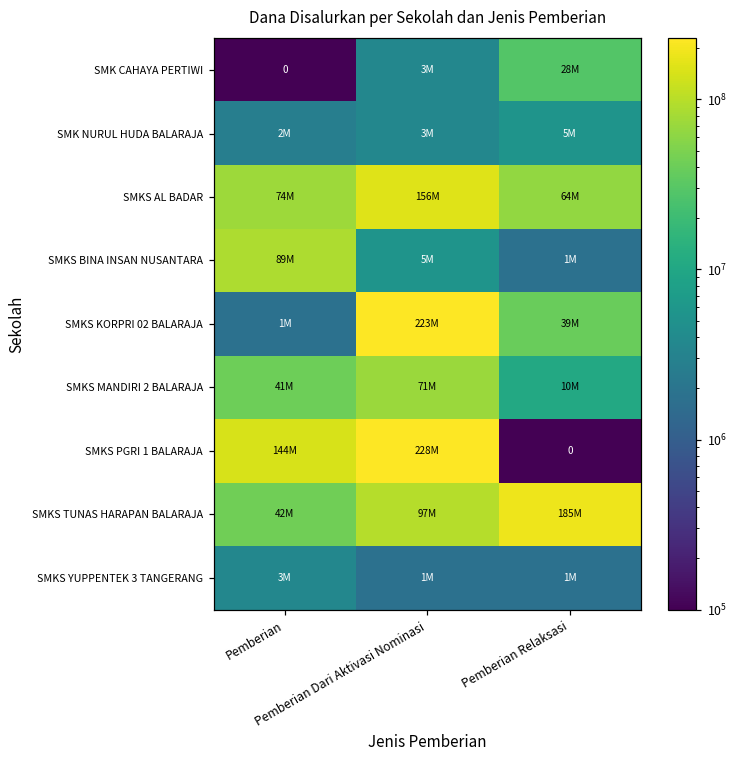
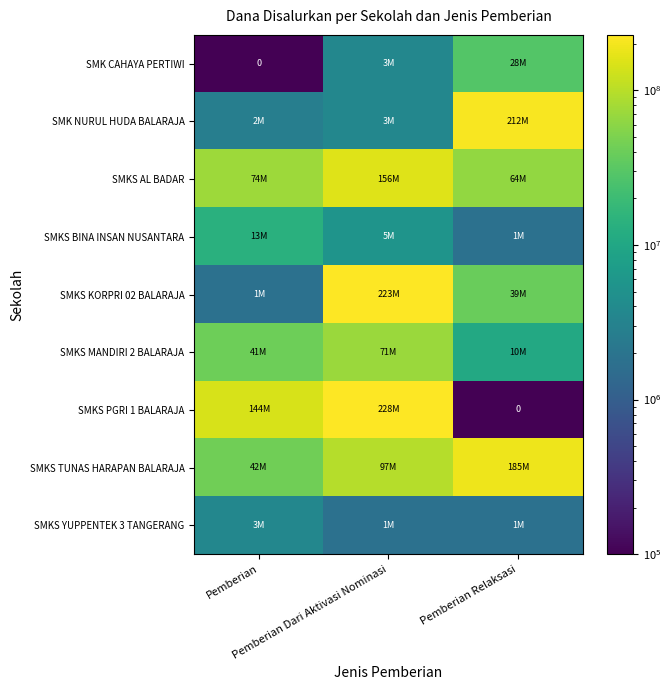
  {
    "SMK CAHAYA PERTIWI": {
      "Pemberian": "0",
      "Pemberian Dari Aktivasi Nominasi": "3M",
      "Pemberian Relaksasi": "28M"
    },
    "SMK NURUL HUDA BALARAJA": {
      "Pemberian": "2M",
      "Pemberian Dari Aktivasi Nominasi": "3M",
-     "Pemberian Relaksasi": "5M"
+     "Pemberian Relaksasi": "212M"
    },
    "SMKS AL BADAR": {
      "Pemberian": "74M",
      "Pemberian Dari Aktivasi Nominasi": "156M",
      "Pemberian Relaksasi": "64M"
    },
    "SMKS BINA INSAN NUSANTARA": {
-     "Pemberian": "89M",
+     "Pemberian": "13M",
      "Pemberian Dari Aktivasi Nominasi": "5M",
      "Pemberian Relaksasi": "1M"
    },
    "SMKS KORPRI 02 BALARAJA": {
      "Pemberian": "1M",
      "Pemberian Dari Aktivasi Nominasi": "223M",
      "Pemberian Relaksasi": "39M"
    },
    "SMKS MANDIRI 2 BALARAJA": {
      "Pemberian": "41M",
      "Pemberian Dari Aktivasi Nominasi": "71M",
      "Pemberian Relaksasi": "10M"
    },
    "SMKS PGRI 1 BALARAJA": {
      "Pemberian": "144M",
      "Pemberian Dari Aktivasi Nominasi": "228M",
      "Pemberian Relaksasi": "0"
    },
    "SMKS TUNAS HARAPAN BALARAJA": {
      "Pemberian": "42M",
      "Pemberian Dari Aktivasi Nominasi": "97M",
      "Pemberian Relaksasi": "185M"
    },
    "SMKS YUPPENTEK 3 TANGERANG": {
      "Pemberian": "3M",
      "Pemberian Dari Aktivasi Nominasi": "1M",
      "Pemberian Relaksasi": "1M"
    }
  }
